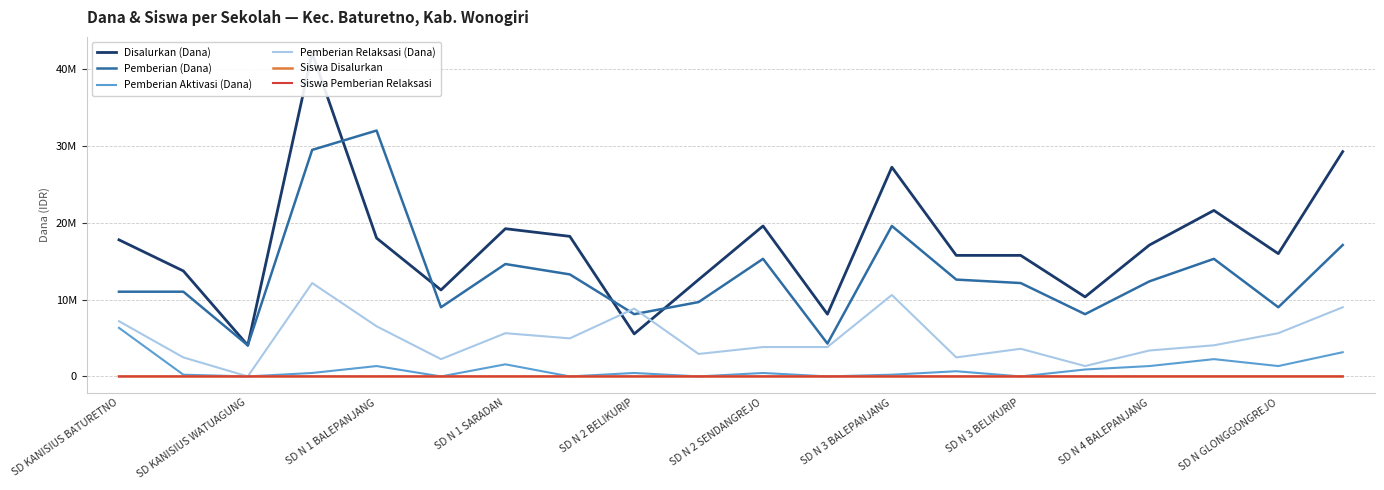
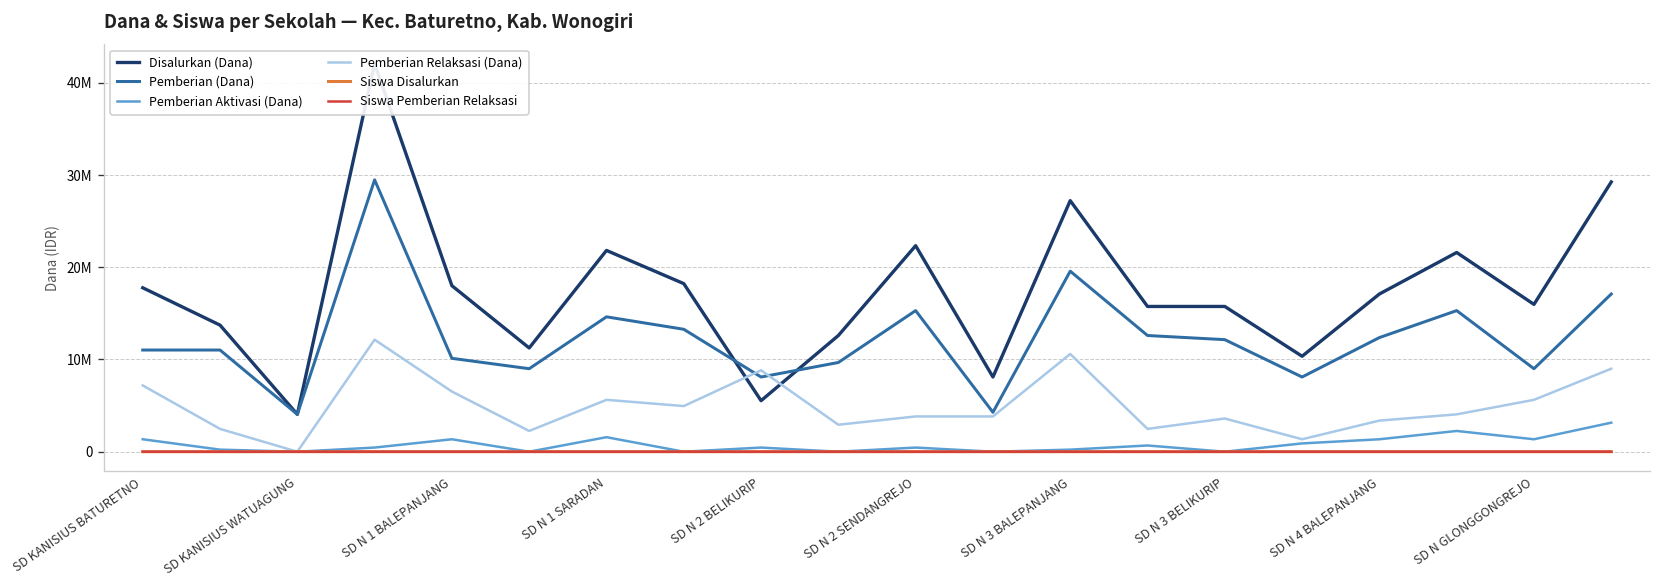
  {
    "Disalurkan (Dana)": {
      "SD KANISIUS BATURETNO": 18000000,
      "SD N 1 BALEPANJANG": 18000000,
-     "SD N 1 SARADAN": 19000000,
+     "SD N 1 SARADAN": 22000000,
      "SD N 2 BELIKURIP": 6000000,
-     "SD N 2 SENDANGREJO": 20000000,
+     "SD N 2 SENDANGREJO": 22000000,
      "SD N 3 BALEPANJANG": 27000000,
      "SD N 3 BELIKURIP": 16000000,
      "SD N 4 BALEPANJANG": 17000000,
      "SD N GLONGGONGREJO": 16000000
    },
    "Pemberian (Dana)": {
      "SD KANISIUS BATURETNO": 11000000,
-     "SD N 1 BALEPANJANG": 32000000,
+     "SD N 1 BALEPANJANG": 10000000,
      "SD N 1 SARADAN": 15000000,
      "SD N 2 BELIKURIP": 8000000,
      "SD N 2 SENDANGREJO": 15000000,
      "SD N 3 BALEPANJANG": 20000000,
      "SD N 3 BELIKURIP": 12000000,
      "SD N 4 BALEPANJANG": 12000000,
      "SD N GLONGGONGREJO": 9000000
    },
    "Pemberian Aktivasi (Dana)": {
-     "SD KANISIUS BATURETNO": 6000000,
+     "SD KANISIUS BATURETNO": 1000000,
      "SD N 1 BALEPANJANG": 1000000,
      "SD N 1 SARADAN": 2000000,
      "SD N 2 BELIKURIP": 0,
      "SD N 2 SENDANGREJO": 0,
      "SD N 4 BALEPANJANG": 1000000,
      "SD N GLONGGONGREJO": 1000000
    },
    "Pemberian Relaksasi (Dana)": {
      "SD KANISIUS BATURETNO": 7000000,
      "SD N 1 BALEPANJANG": 7000000,
      "SD N 1 SARADAN": 6000000,
      "SD N 2 BELIKURIP": 9000000,
      "SD N 2 SENDANGREJO": 4000000,
      "SD N 3 BALEPANJANG": 11000000,
      "SD N 3 BELIKURIP": 4000000,
      "SD N 4 BALEPANJANG": 3000000,
      "SD N GLONGGONGREJO": 6000000
    },
    "Siswa Pemberian Relaksasi": {
      "SD KANISIUS BATURETNO": 0,
      "SD N 1 BALEPANJANG": 0,
      "SD N 1 SARADAN": 0,
      "SD N 2 BELIKURIP": 0,
      "SD N 2 SENDANGREJO": 0,
      "SD N 4 BALEPANJANG": 0,
      "SD N GLONGGONGREJO": 0
    }
  }
